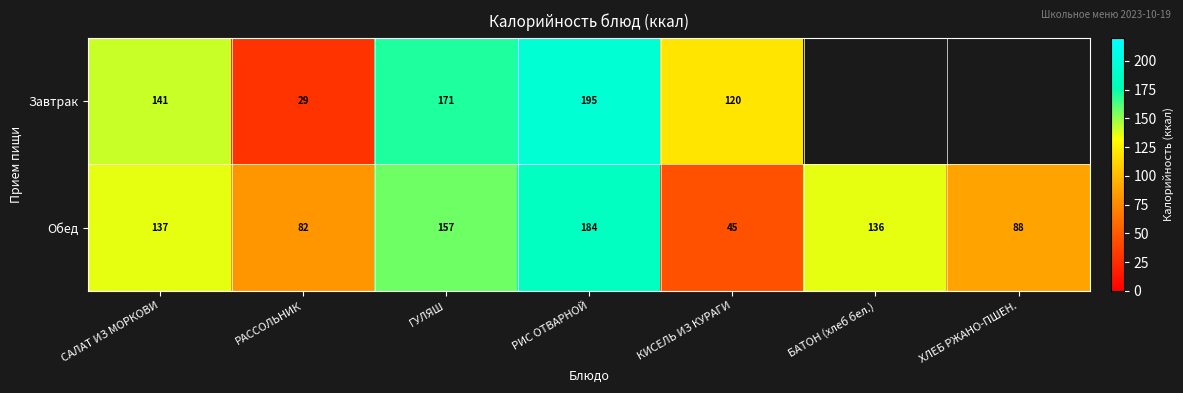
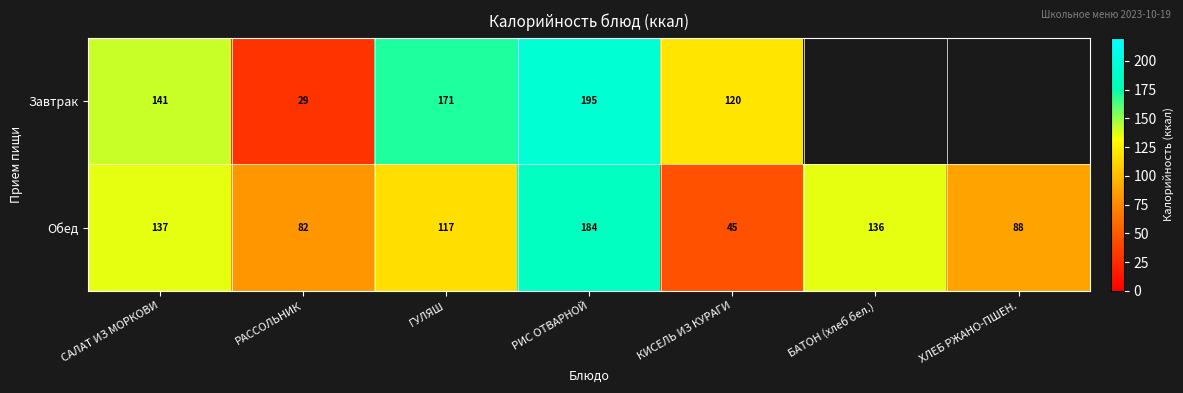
  {
    "Завтрак": {
      "САЛАТ ИЗ МОРКОВИ": 141,
      "РАССОЛЬНИК": 29,
      "ГУЛЯШ": 171,
      "РИС ОТВАРНОЙ": 195,
      "КИСЕЛЬ ИЗ КУРАГИ": 120
    },
    "Обед": {
      "САЛАТ ИЗ МОРКОВИ": 137,
      "РАССОЛЬНИК": 82,
-     "ГУЛЯШ": 157,
+     "ГУЛЯШ": 117,
      "РИС ОТВАРНОЙ": 184,
      "КИСЕЛЬ ИЗ КУРАГИ": 45,
      "БАТОН (хлеб бел.)": 136,
      "ХЛЕБ РЖАНО-ПШЕН.": 88
    }
  }
